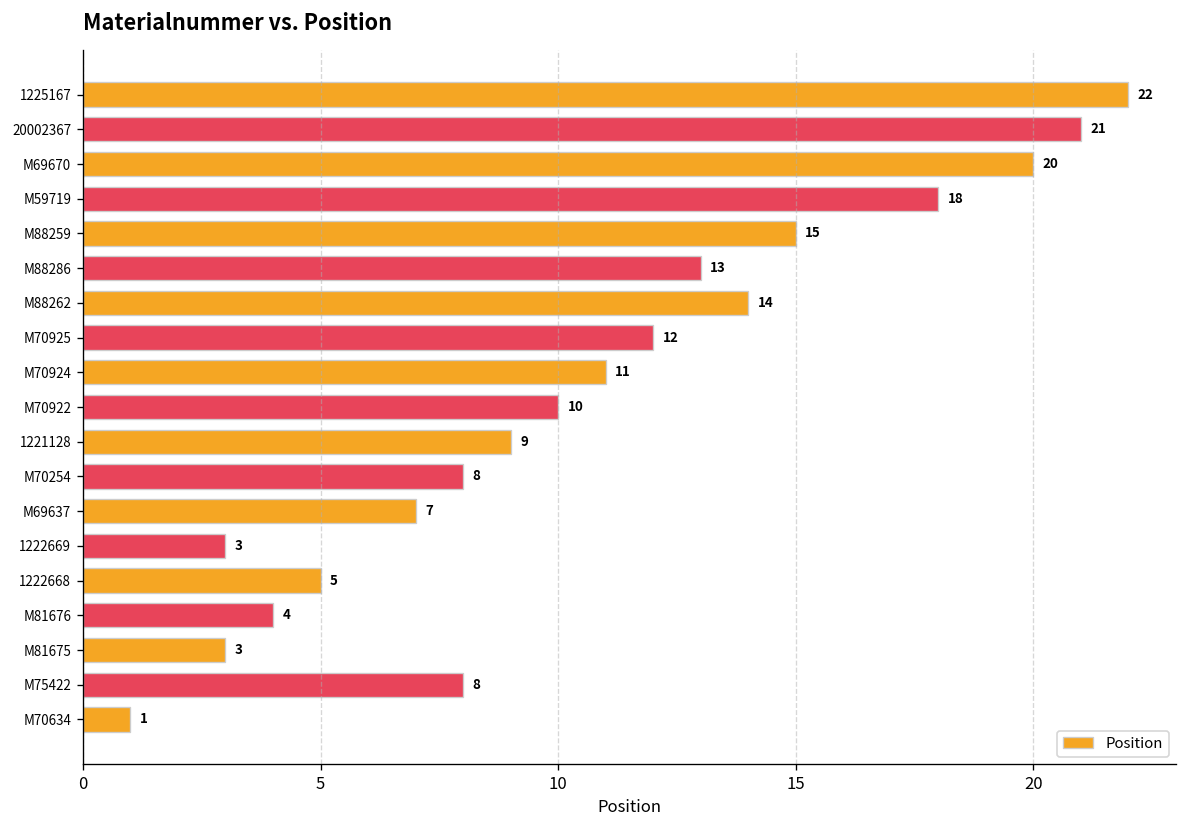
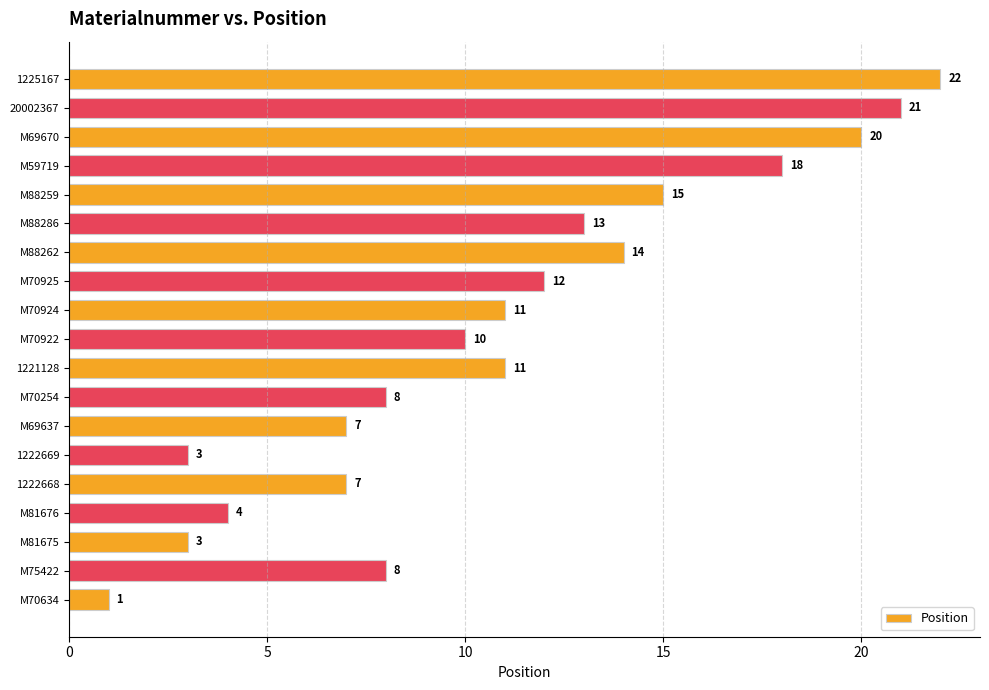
  {
    "1225167": 22,
    "20002367": 21,
    "M69670": 20,
    "M59719": 18,
    "M88259": 15,
    "M88286": 13,
    "M88262": 14,
    "M70925": 12,
    "M70924": 11,
    "M70922": 10,
-   "1221128": 9,
+   "1221128": 11,
    "M70254": 8,
    "M69637": 7,
    "1222669": 3,
-   "1222668": 5,
+   "1222668": 7,
    "M81676": 4,
    "M81675": 3,
    "M75422": 8,
    "M70634": 1
  }
